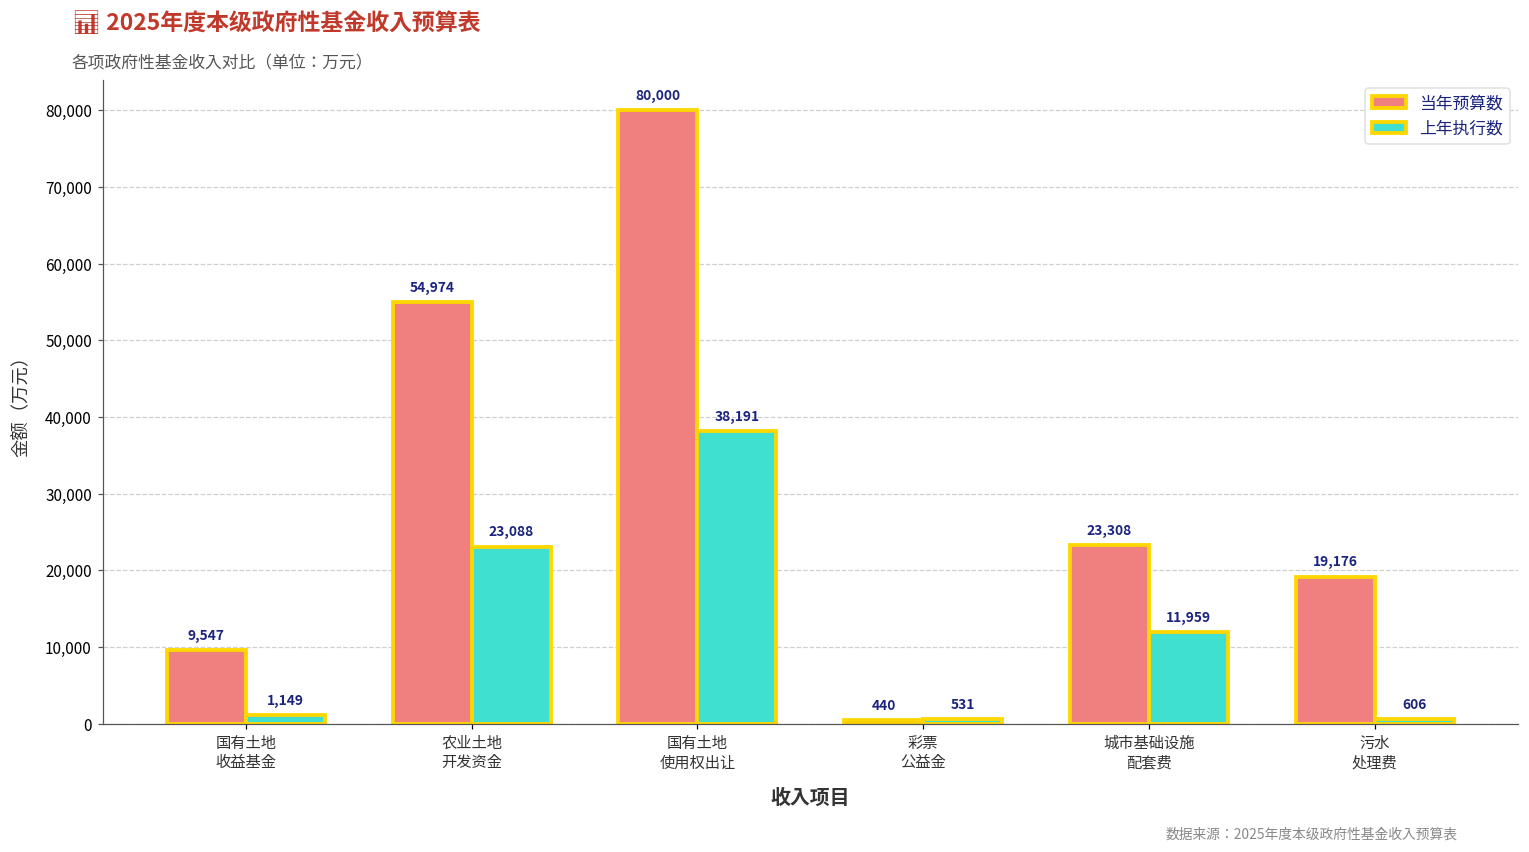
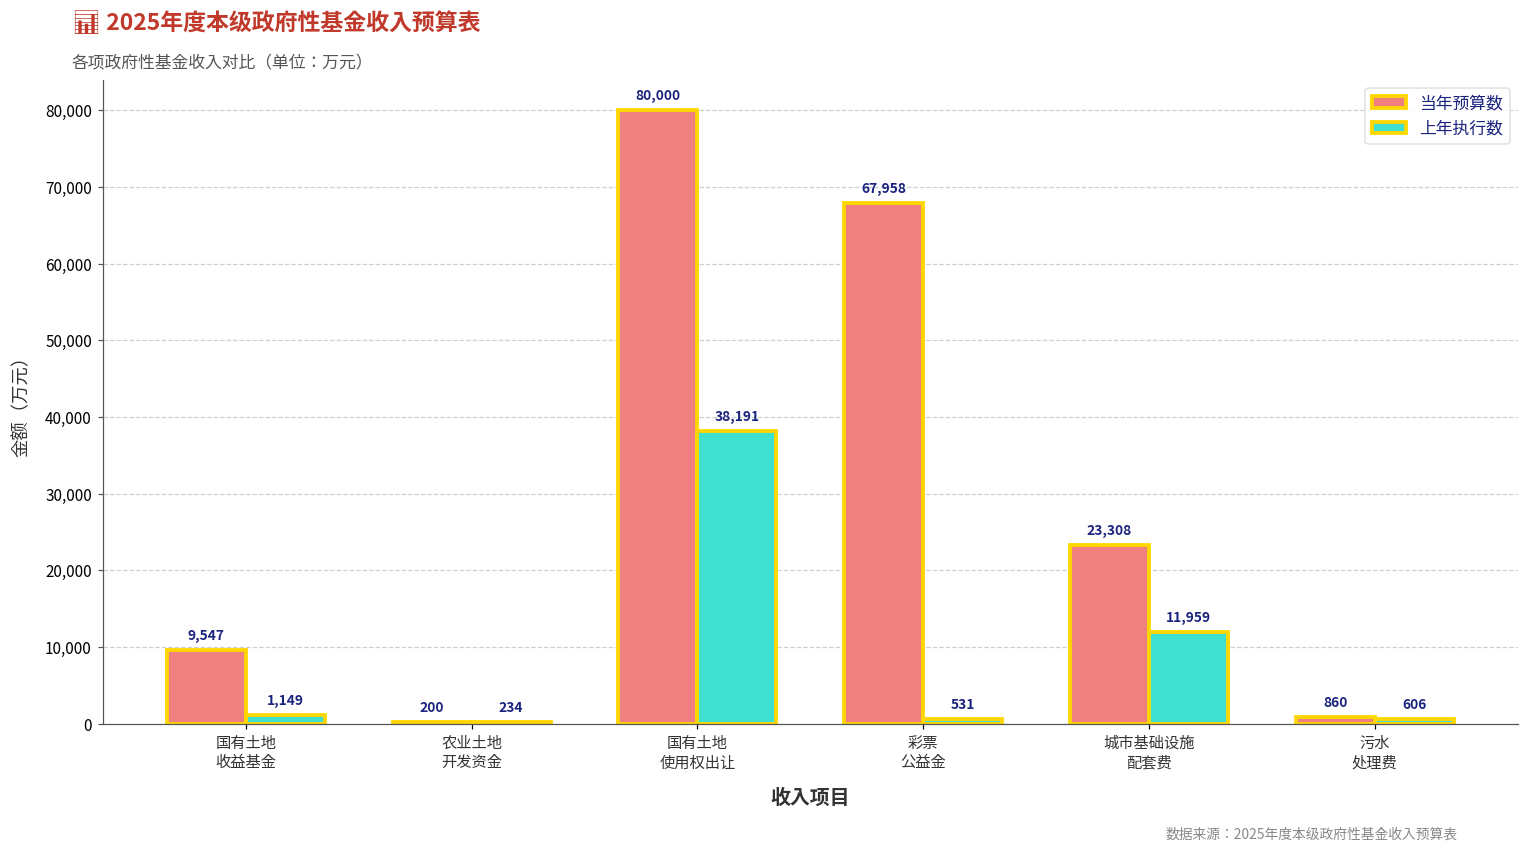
  {
    "当年预算数": {
      "国有土地 收益基金": "9,547",
-     "农业土地 开发资金": "54,974",
+     "农业土地 开发资金": "200",
      "国有土地 使用权出让": "80,000",
-     "彩票 公益金": "440",
+     "彩票 公益金": "67,958",
      "城市基础设施 配套费": "23,308",
-     "污水 处理费": "19,176"
+     "污水 处理费": "860"
    },
    "上年执行数": {
      "国有土地 收益基金": "1,149",
-     "农业土地 开发资金": "23,088",
+     "农业土地 开发资金": "234",
      "国有土地 使用权出让": "38,191",
      "彩票 公益金": "531",
      "城市基础设施 配套费": "11,959",
      "污水 处理费": "606"
    }
  }
